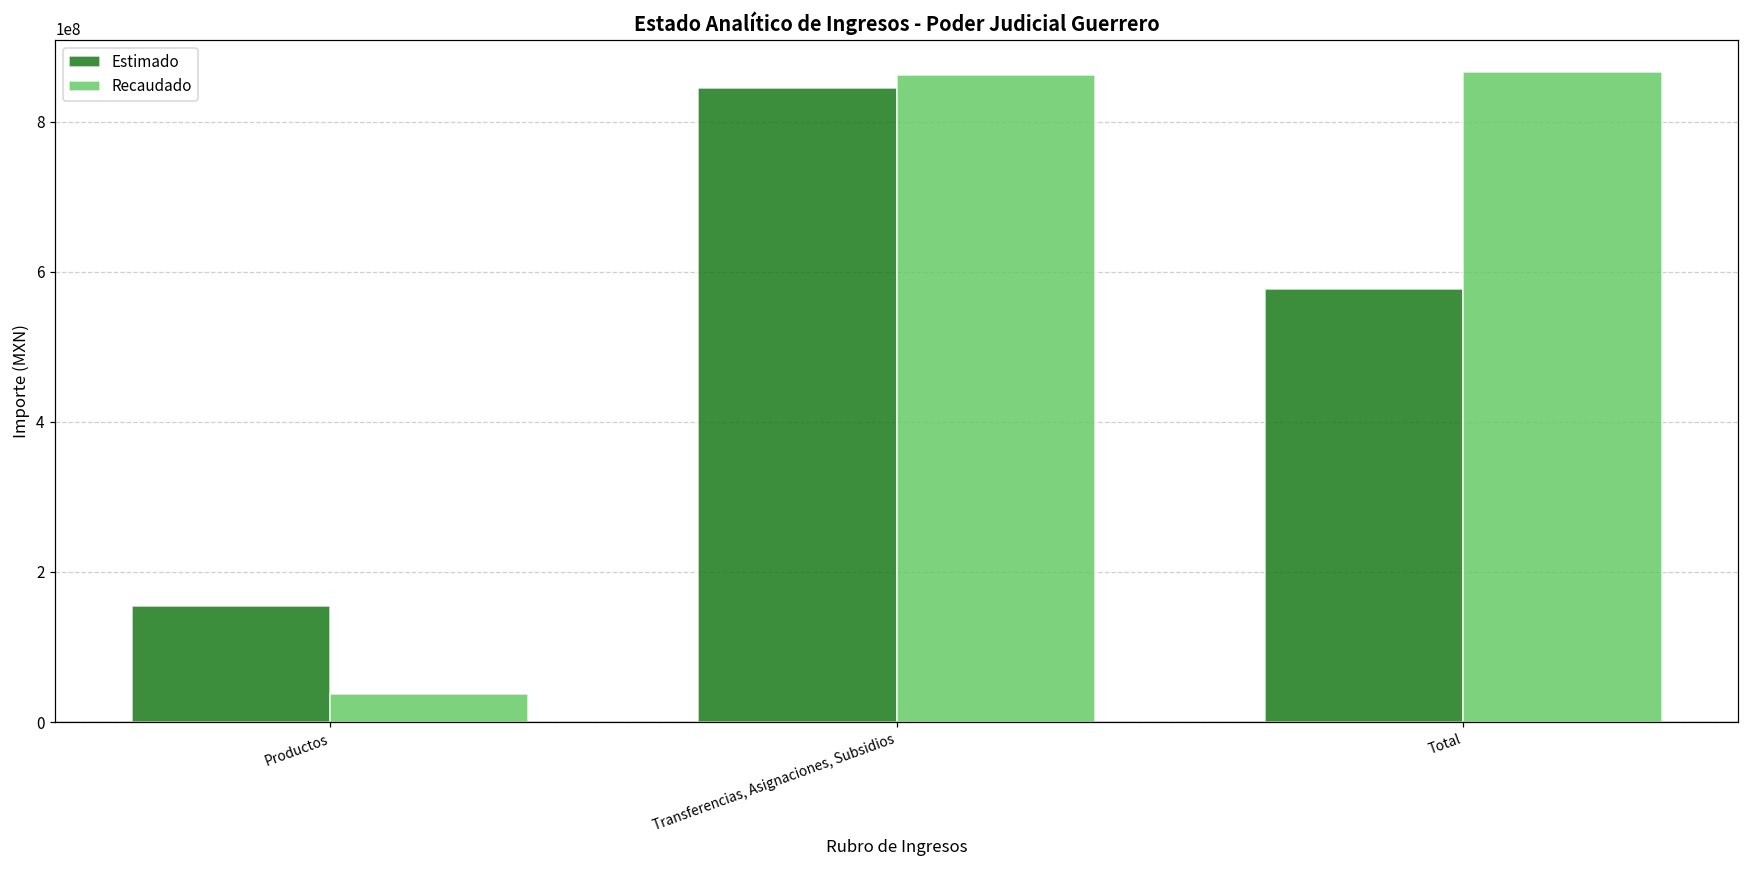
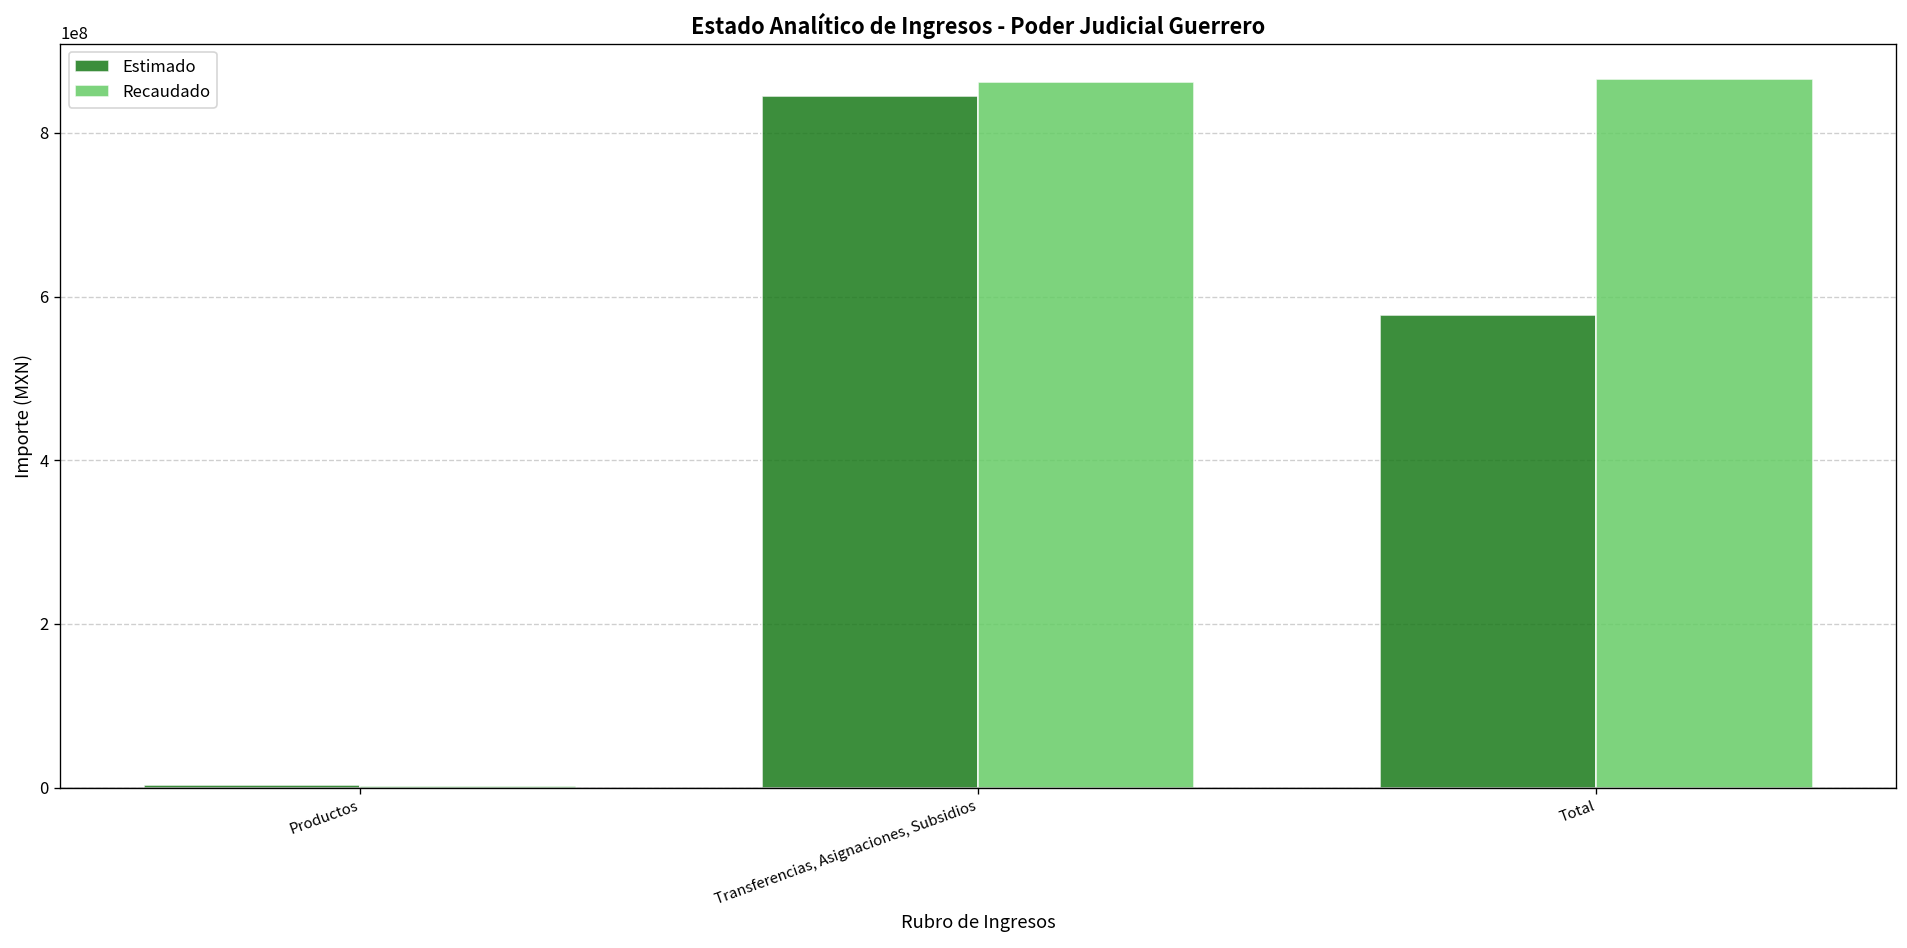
  {
    "Estimado": {
-     "Productos": 150000000,
+     "Productos": 0,
      "Transferencias, Asignaciones, Subsidios": 850000000,
      "Total": 580000000
    },
    "Recaudado": {
-     "Productos": 40000000,
+     "Productos": 0,
      "Transferencias, Asignaciones, Subsidios": 860000000,
      "Total": 870000000
    }
  }
